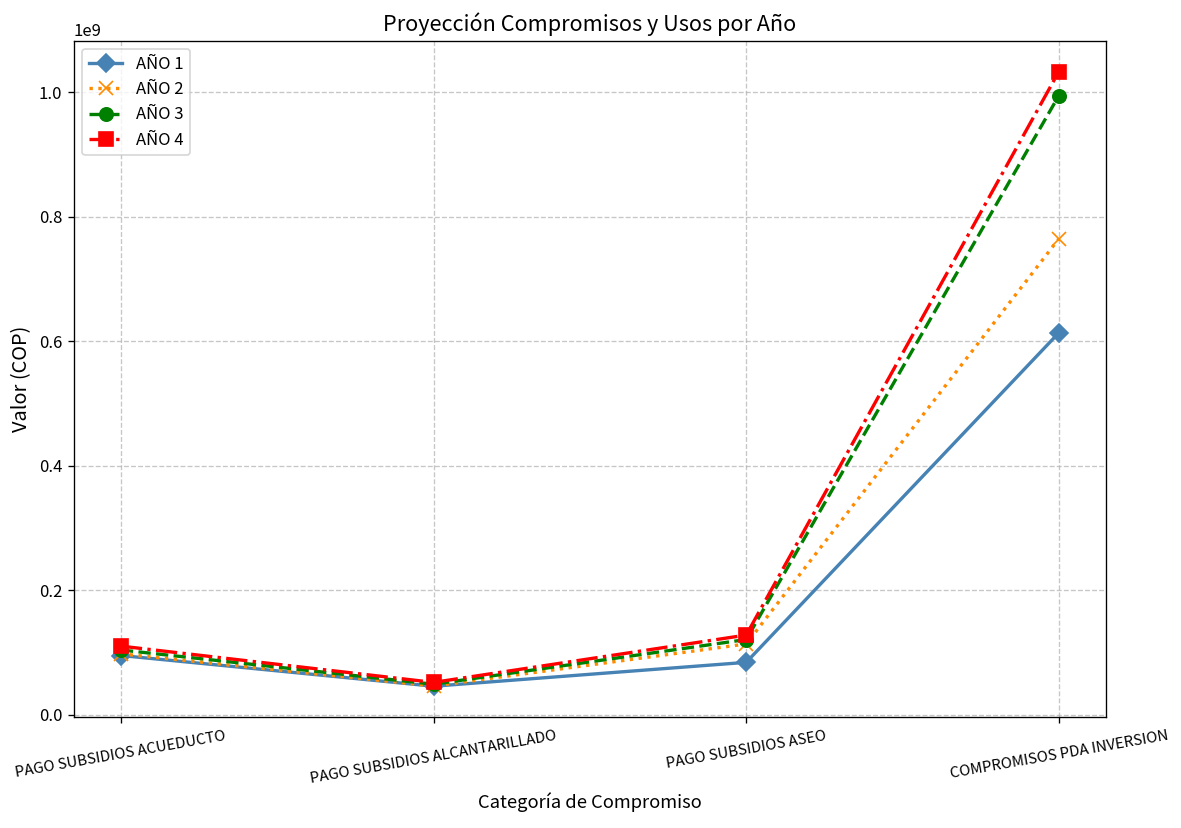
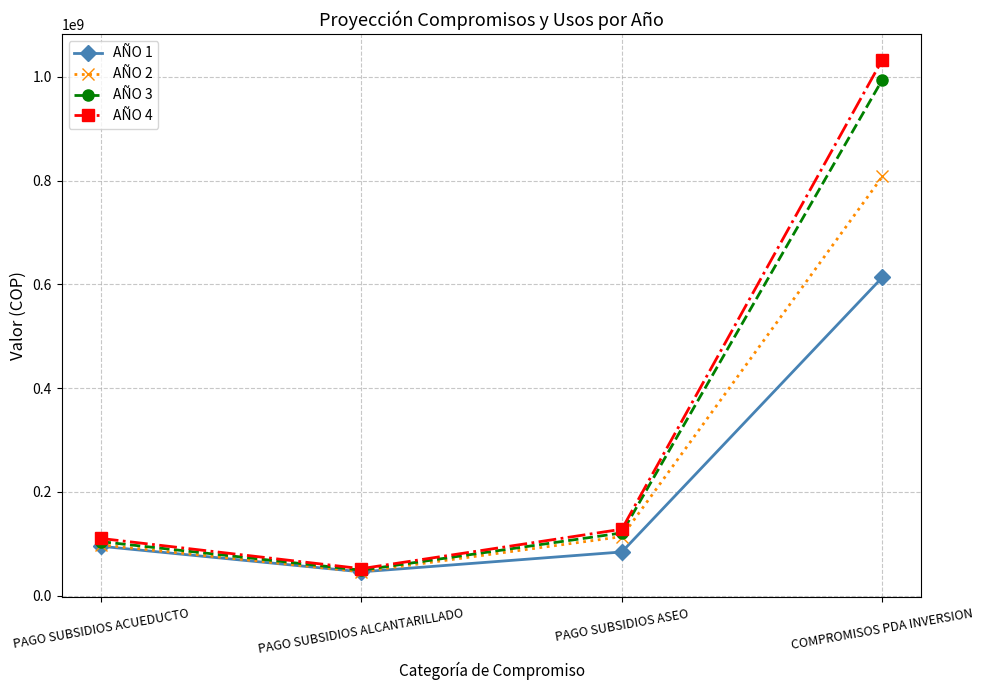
  {
    "AÑO 1": {
      "PAGO SUBSIDIOS ASEO": 80000000,
      "COMPROMISOS PDA INVERSION": 610000000
    },
    "AÑO 2": {
      "PAGO SUBSIDIOS ASEO": 110000000,
-     "COMPROMISOS PDA INVERSION": 760000000
+     "COMPROMISOS PDA INVERSION": 810000000
    },
    "AÑO 3": {
      "PAGO SUBSIDIOS ACUEDUCTO": 100000000,
      "PAGO SUBSIDIOS ASEO": 120000000,
      "COMPROMISOS PDA INVERSION": 990000000
    },
    "AÑO 4": {
      "PAGO SUBSIDIOS ACUEDUCTO": 110000000,
      "PAGO SUBSIDIOS ASEO": 130000000,
      "COMPROMISOS PDA INVERSION": 1030000000
    }
  }
